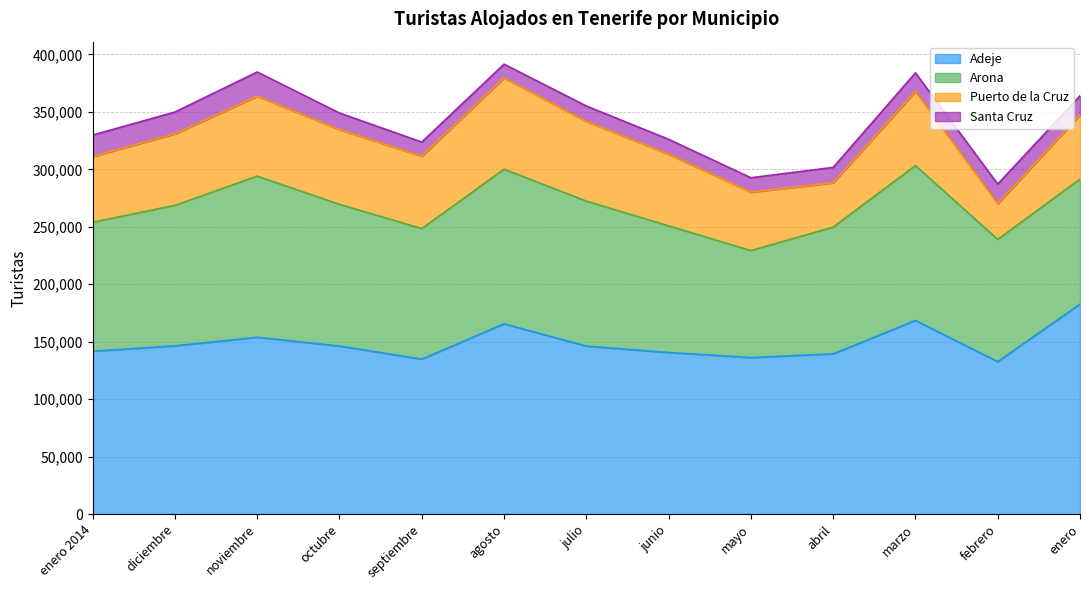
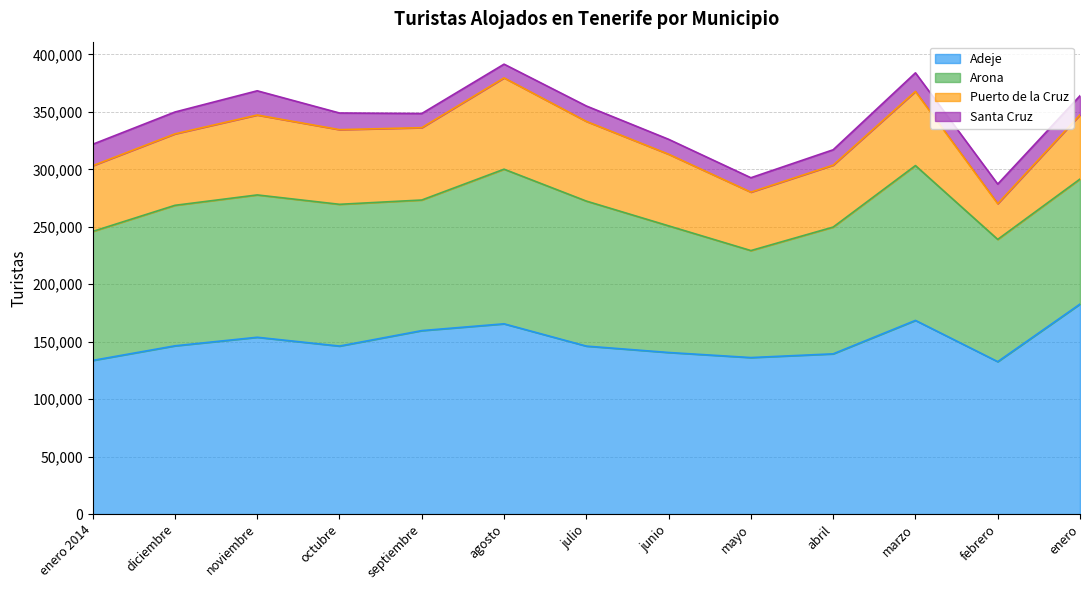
  {
    "Adeje": {
-     "enero 2014": "142,000",
+     "enero 2014": "134,000",
      "diciembre": "146,000",
      "noviembre": "154,000",
      "octubre": "146,000",
-     "septiembre": "135,000",
+     "septiembre": "160,000",
      "agosto": "166,000",
      "julio": "146,000",
      "junio": "141,000",
      "mayo": "136,000",
      "abril": "139,000",
      "marzo": "169,000",
      "febrero": "133,000",
      "enero": "183,000"
    },
    "Arona": {
      "enero 2014": "112,000",
      "diciembre": "122,000",
-     "noviembre": "140,000",
+     "noviembre": "124,000",
      "octubre": "123,000",
      "septiembre": "114,000",
      "agosto": "135,000",
      "julio": "126,000",
      "junio": "110,000",
      "mayo": "93,000",
      "abril": "110,000",
      "marzo": "135,000",
      "febrero": "106,000",
      "enero": "109,000"
    },
    "Puerto de la Cruz": {
      "enero 2014": "57,000",
      "diciembre": "62,000",
      "noviembre": "70,000",
      "octubre": "65,000",
      "septiembre": "63,000",
      "agosto": "79,000",
      "julio": "69,000",
      "junio": "62,000",
      "mayo": "51,000",
-     "abril": "39,000",
+     "abril": "54,000",
      "marzo": "65,000",
      "febrero": "31,000",
      "enero": "56,000"
    },
    "Santa Cruz": {
      "enero 2014": "19,000",
      "diciembre": "19,000",
      "noviembre": "21,000",
      "octubre": "14,000",
      "septiembre": "12,000",
      "agosto": "12,000",
      "julio": "13,000",
      "junio": "13,000",
      "mayo": "13,000",
      "abril": "13,000",
      "marzo": "16,000",
      "febrero": "17,000",
      "enero": "17,000"
    }
  }
